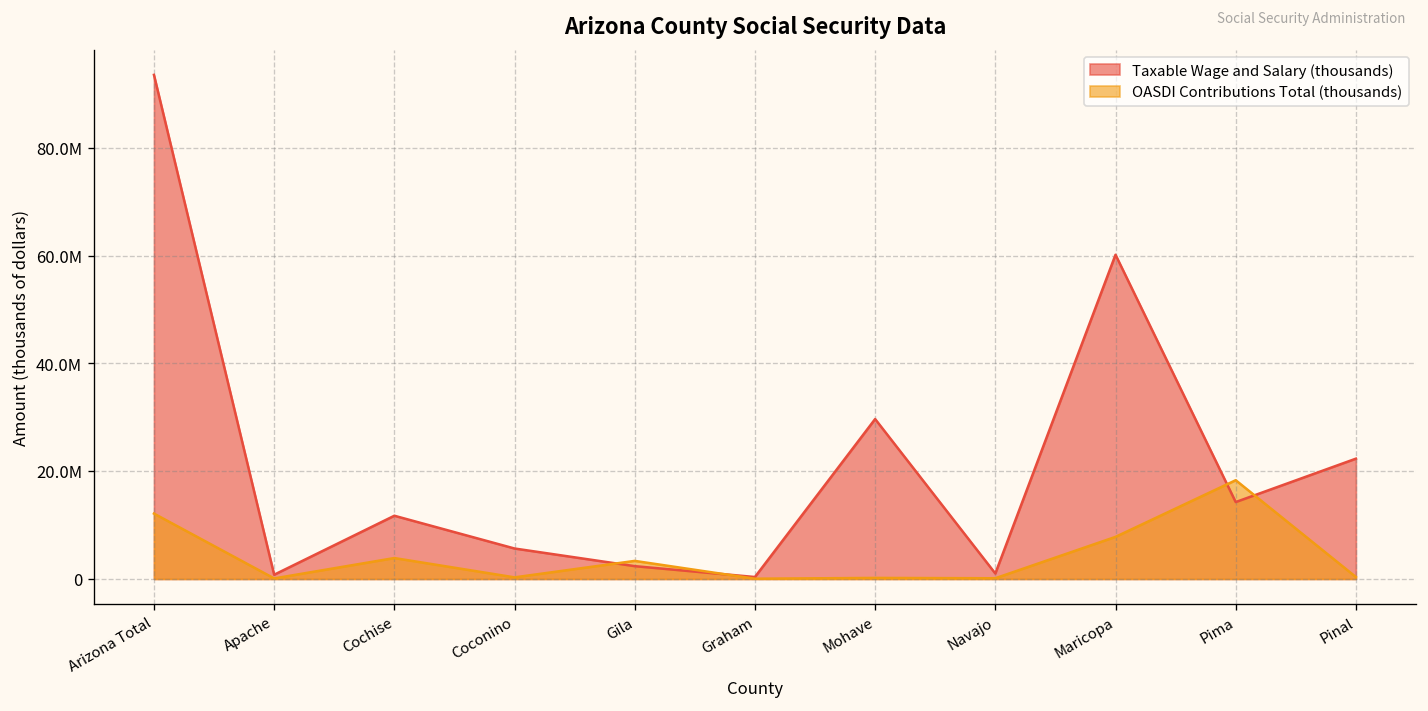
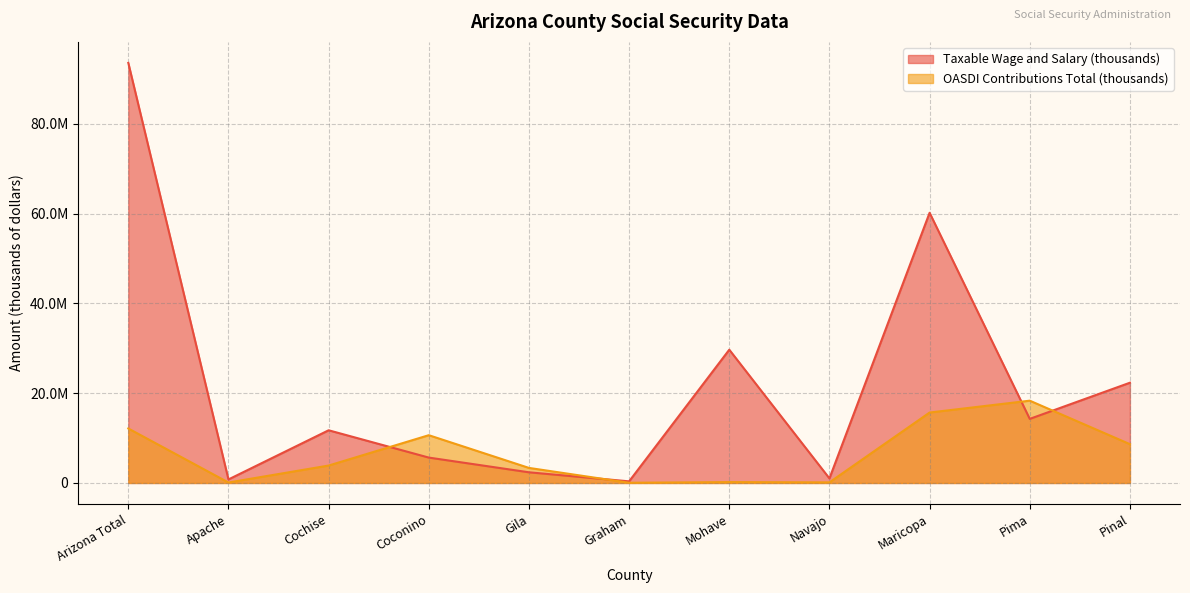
  {
    "Taxable Wage and Salary (thousands)": {
      "Arizona Total": 94000000,
      "Apache": 1000000,
      "Cochise": 12000000,
      "Coconino": 6000000,
      "Gila": 2000000,
      "Mohave": 30000000,
      "Navajo": 1000000,
      "Maricopa": 60000000,
      "Pima": 14000000,
      "Pinal": 22000000
    },
    "OASDI Contributions Total (thousands)": {
      "Arizona Total": 12000000,
      "Apache": 0,
      "Cochise": 4000000,
-     "Coconino": 0,
+     "Coconino": 11000000,
      "Gila": 3000000,
      "Mohave": 0,
      "Navajo": 0,
-     "Maricopa": 8000000,
+     "Maricopa": 16000000,
      "Pima": 18000000,
-     "Pinal": 0
+     "Pinal": 9000000
    }
  }
